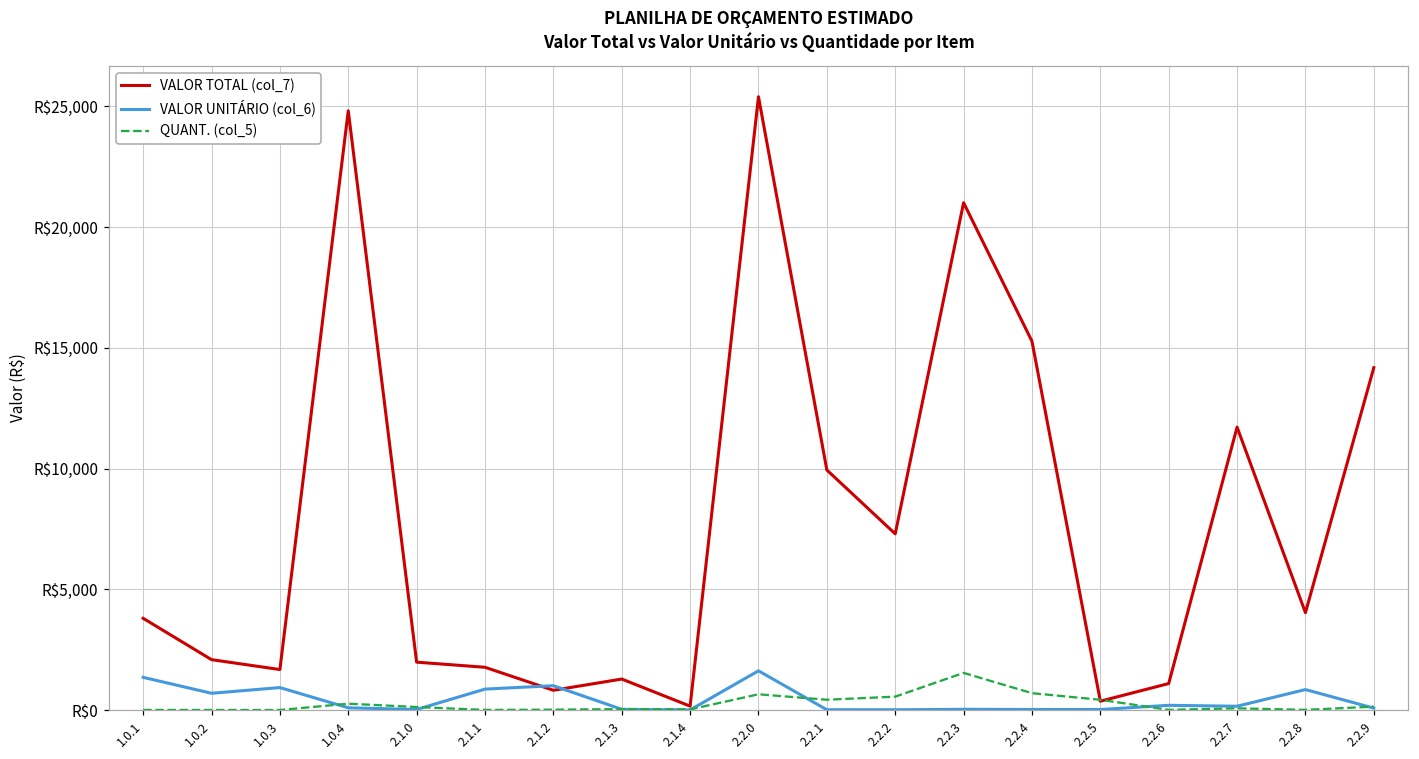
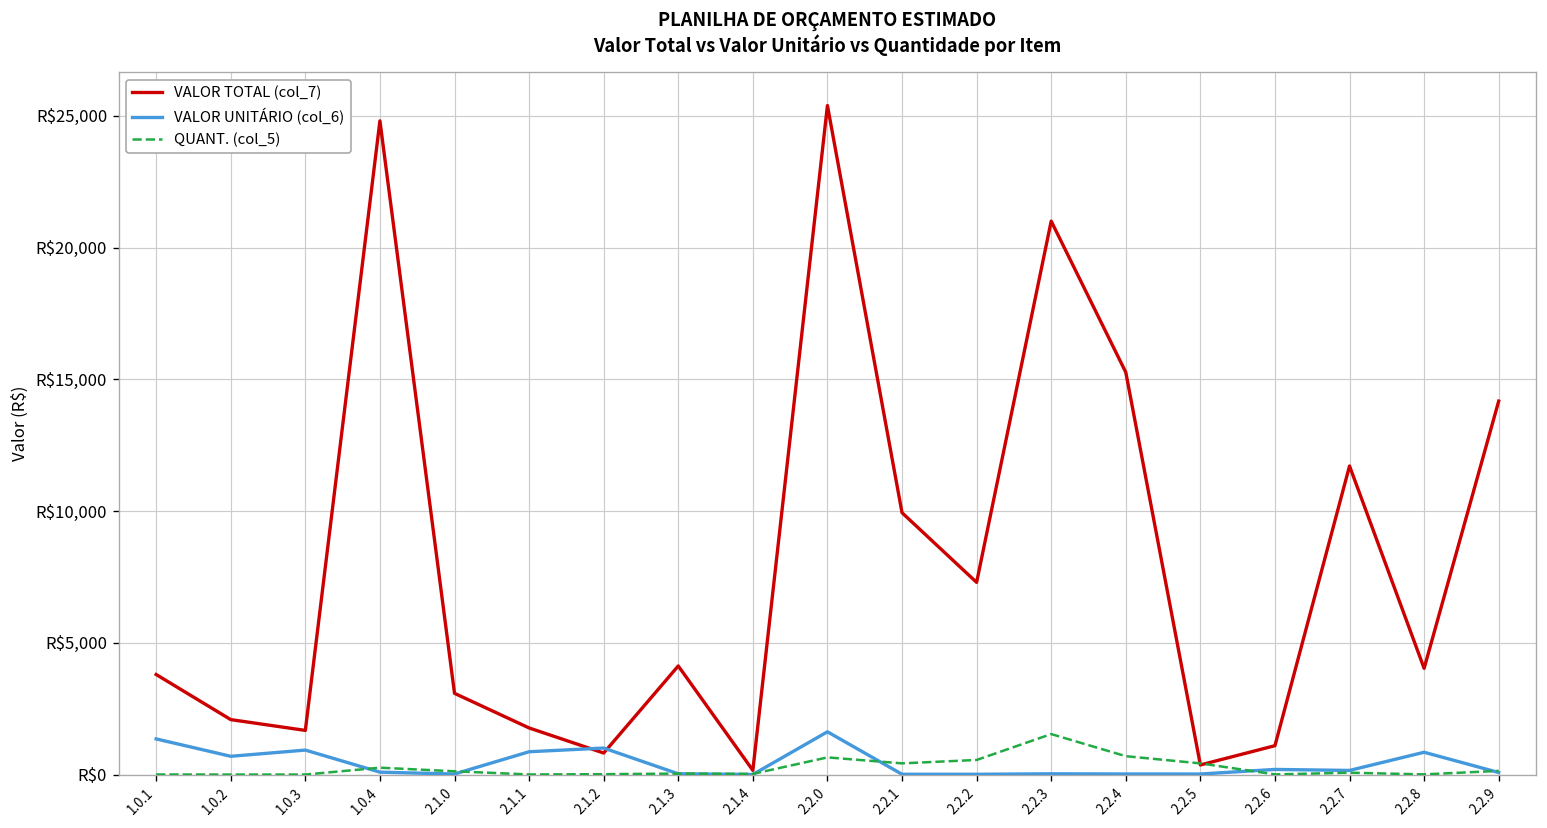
  {
    "VALOR TOTAL (col_7)": {
      "1.0.1": "R$3,800",
      "1.0.2": "R$2,100",
      "1.0.3": "R$1,700",
      "1.0.4": "R$24,800",
-     "2.1.0": "R$2,000",
+     "2.1.0": "R$3,100",
      "2.1.1": "R$1,800",
      "2.1.2": "R$800",
-     "2.1.3": "R$1,300",
+     "2.1.3": "R$4,100",
      "2.1.4": "R$200",
      "2.2.0": "R$25,400",
      "2.2.1": "R$9,900",
      "2.2.2": "R$7,300",
      "2.2.3": "R$21,000",
      "2.2.4": "R$15,300",
      "2.2.6": "R$1,100",
      "2.2.7": "R$11,700",
      "2.2.8": "R$4,000",
      "2.2.9": "R$14,200"
    },
    "VALOR UNITÁRIO (col_6)": {
      "1.0.1": "R$1,400",
      "1.0.2": "R$700",
      "1.0.3": "R$900",
      "1.0.4": "R$100",
      "2.1.1": "R$900",
      "2.1.2": "R$1,000",
      "2.2.0": "R$1,600",
      "2.2.1": "R$0",
      "2.2.2": "R$0",
      "2.2.3": "R$0",
      "2.2.4": "R$0",
      "2.2.5": "R$0",
      "2.2.6": "R$200",
      "2.2.8": "R$800"
    },
    "QUANT. (col_5)": {
      "1.0.1": "R$0",
      "1.0.2": "R$0",
      "1.0.3": "R$0",
      "1.0.4": "R$300",
      "2.1.1": "R$0",
      "2.1.2": "R$0",
      "2.2.0": "R$700",
      "2.2.1": "R$400",
      "2.2.2": "R$600",
      "2.2.3": "R$1,500",
      "2.2.4": "R$700",
      "2.2.6": "R$0",
      "2.2.8": "R$0"
    }
  }
